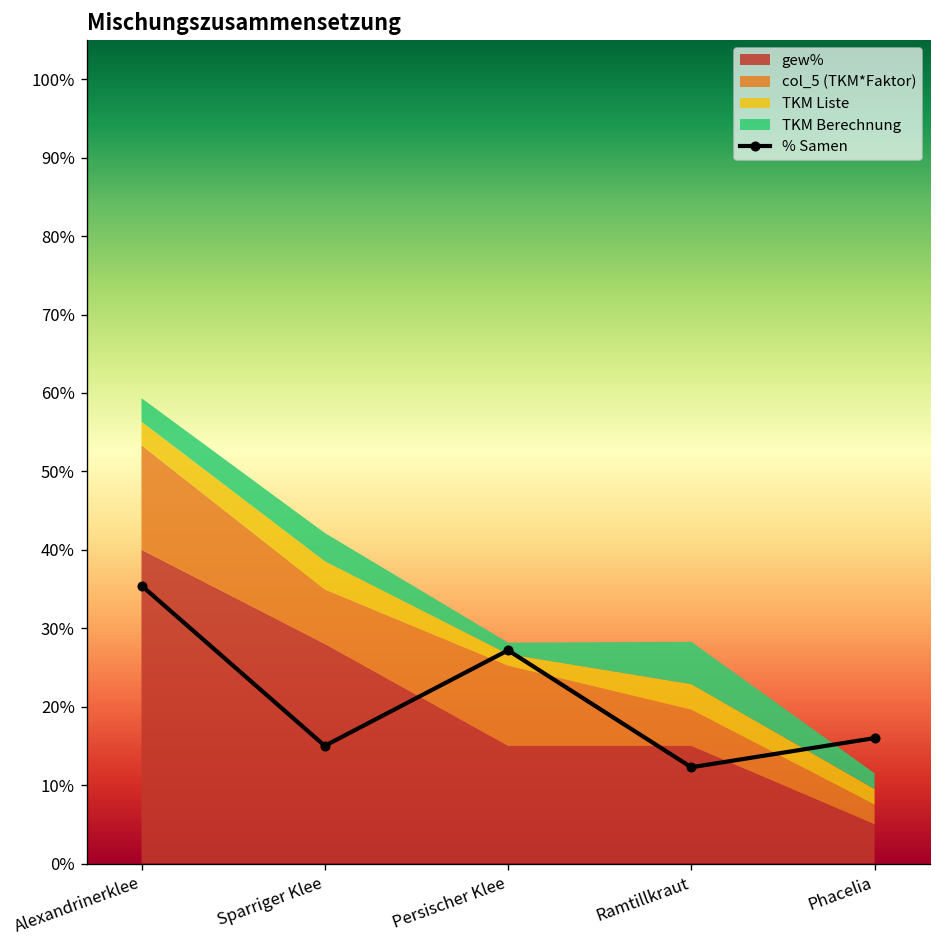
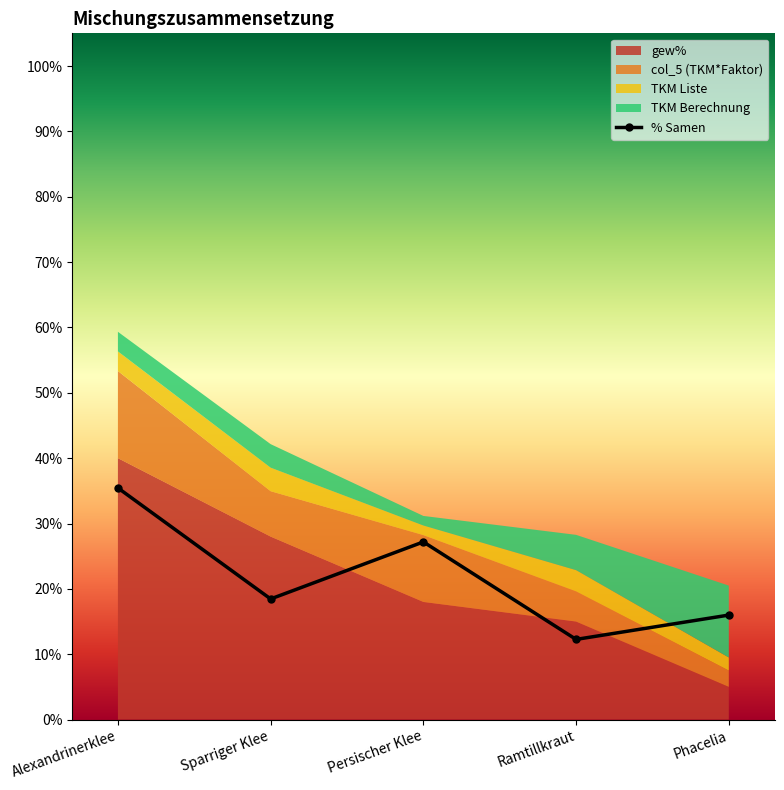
  {
    "% Samen": {
      "Alexandrinerklee": "35%",
-     "Sparriger Klee": "15%",
+     "Sparriger Klee": "18%",
      "Persischer Klee": "27%",
      "Ramtillkraut": "12%",
      "Phacelia": "16%"
    },
    "gew%": {
      "Alexandrinerklee": "40%",
      "Sparriger Klee": "28%",
-     "Persischer Klee": "15%",
+     "Persischer Klee": "18%",
      "Ramtillkraut": "15%",
      "Phacelia": "5%"
    },
    "col_5 (TKM*Faktor)": {
      "Alexandrinerklee": "13%",
      "Sparriger Klee": "7%",
      "Persischer Klee": "10%",
      "Ramtillkraut": "5%",
      "Phacelia": "3%"
    },
    "TKM Liste": {
      "Alexandrinerklee": "3%",
      "Sparriger Klee": "4%",
      "Persischer Klee": "1%",
      "Ramtillkraut": "3%",
      "Phacelia": "2%"
    },
    "TKM Berechnung": {
      "Alexandrinerklee": "3%",
      "Sparriger Klee": "4%",
      "Persischer Klee": "1%",
      "Ramtillkraut": "5%",
-     "Phacelia": "2%"
+     "Phacelia": "11%"
    }
  }
